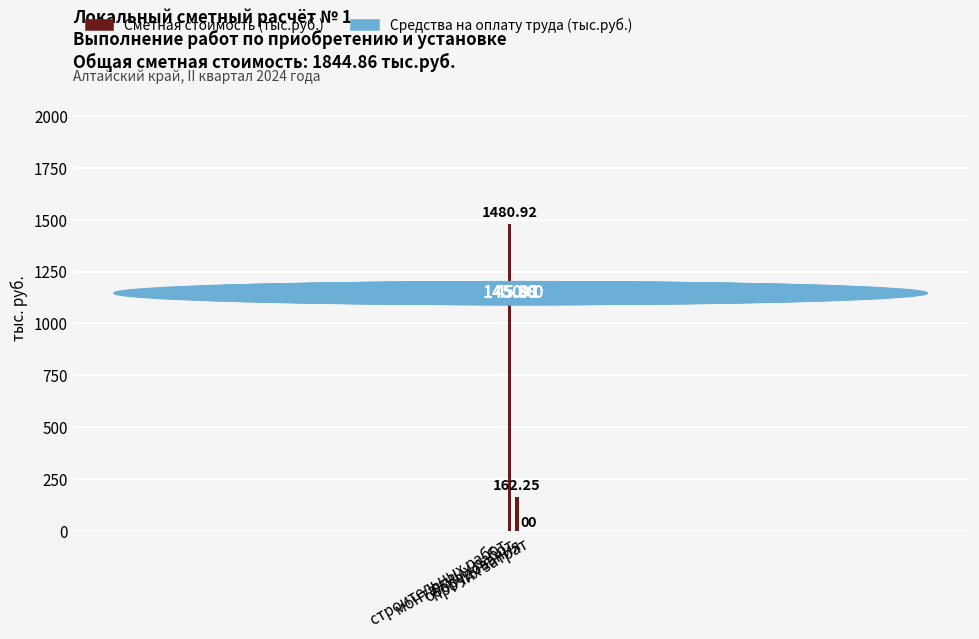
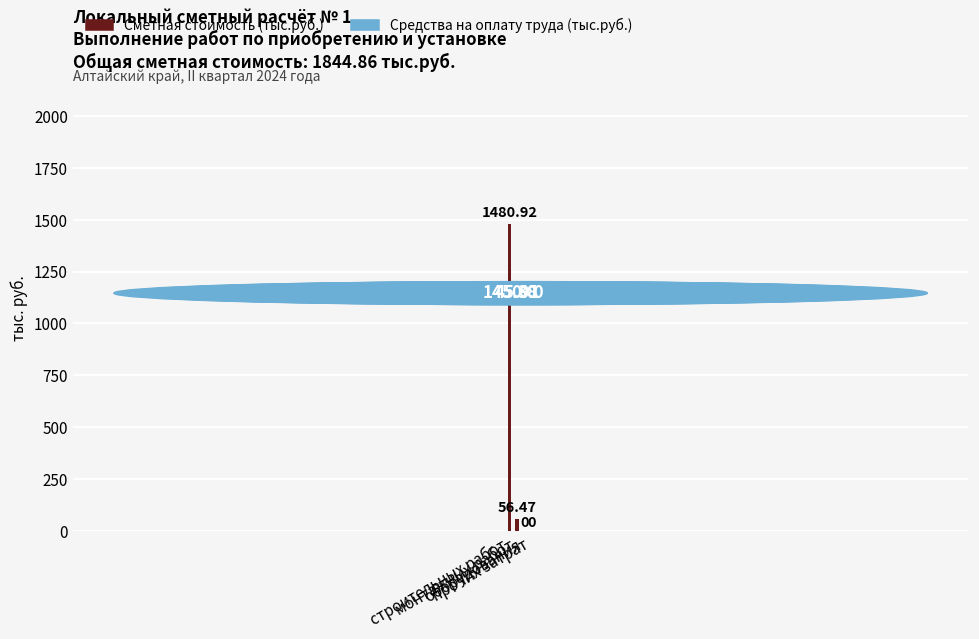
  {
    "строительных работ": 1480.92,
-   "монтажных работ": 162.25
+   "монтажных работ": 56.47
  }
